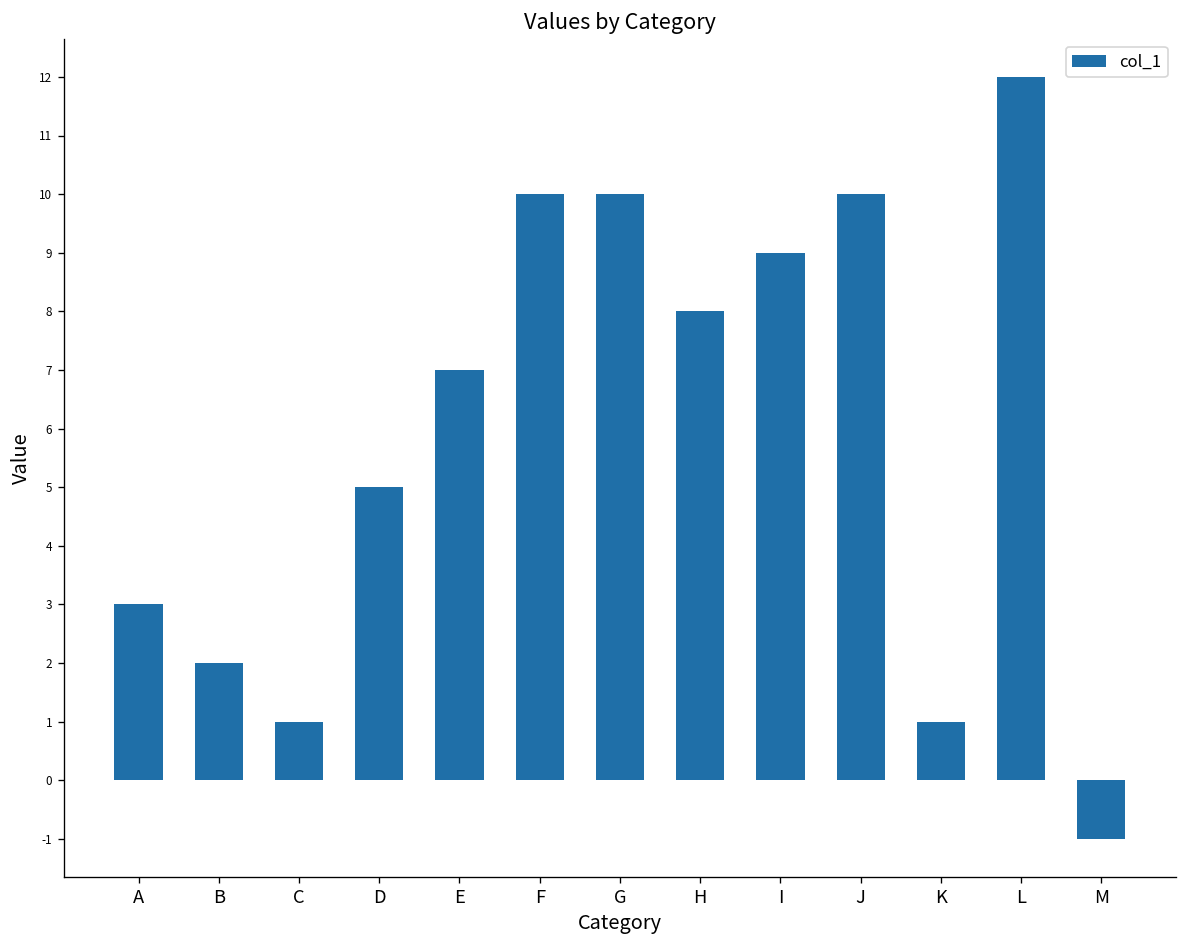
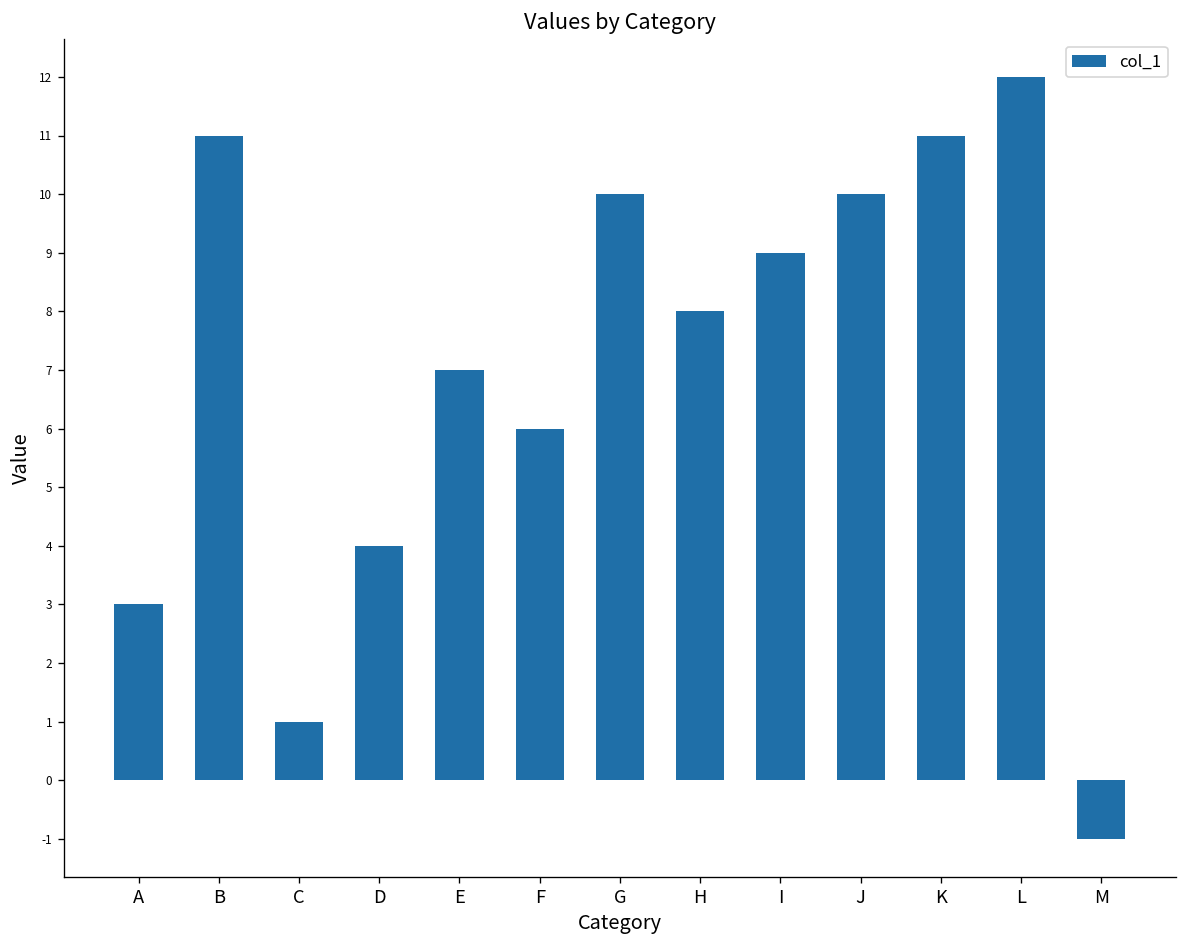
  {
    "A": 3,
-   "B": 2,
+   "B": 11,
    "C": 1,
-   "D": 5,
+   "D": 4,
    "E": 7,
-   "F": 10,
+   "F": 6,
    "G": 10,
    "H": 8,
    "I": 9,
    "J": 10,
-   "K": 1,
+   "K": 11,
    "L": 12,
    "M": -1
  }
